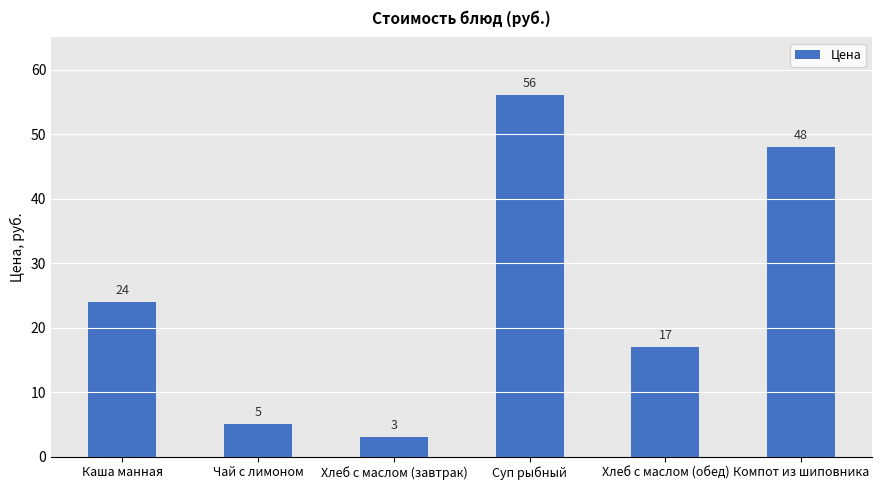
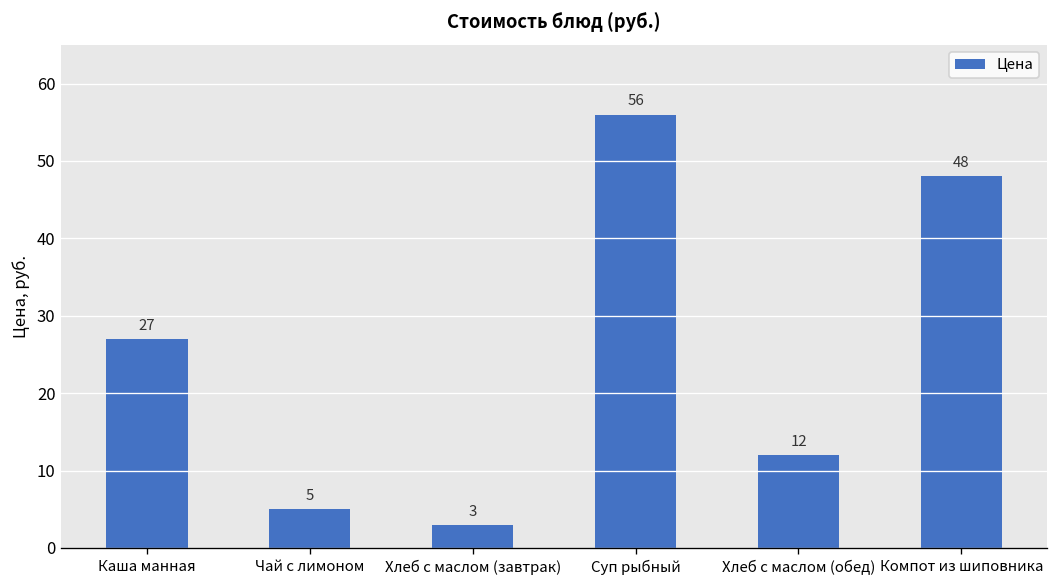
  {
-   "Каша манная": 24,
+   "Каша манная": 27,
    "Чай с лимоном": 5,
    "Хлеб с маслом (завтрак)": 3,
    "Суп рыбный": 56,
-   "Хлеб с маслом (обед)": 17,
+   "Хлеб с маслом (обед)": 12,
    "Компот из шиповника": 48
  }
